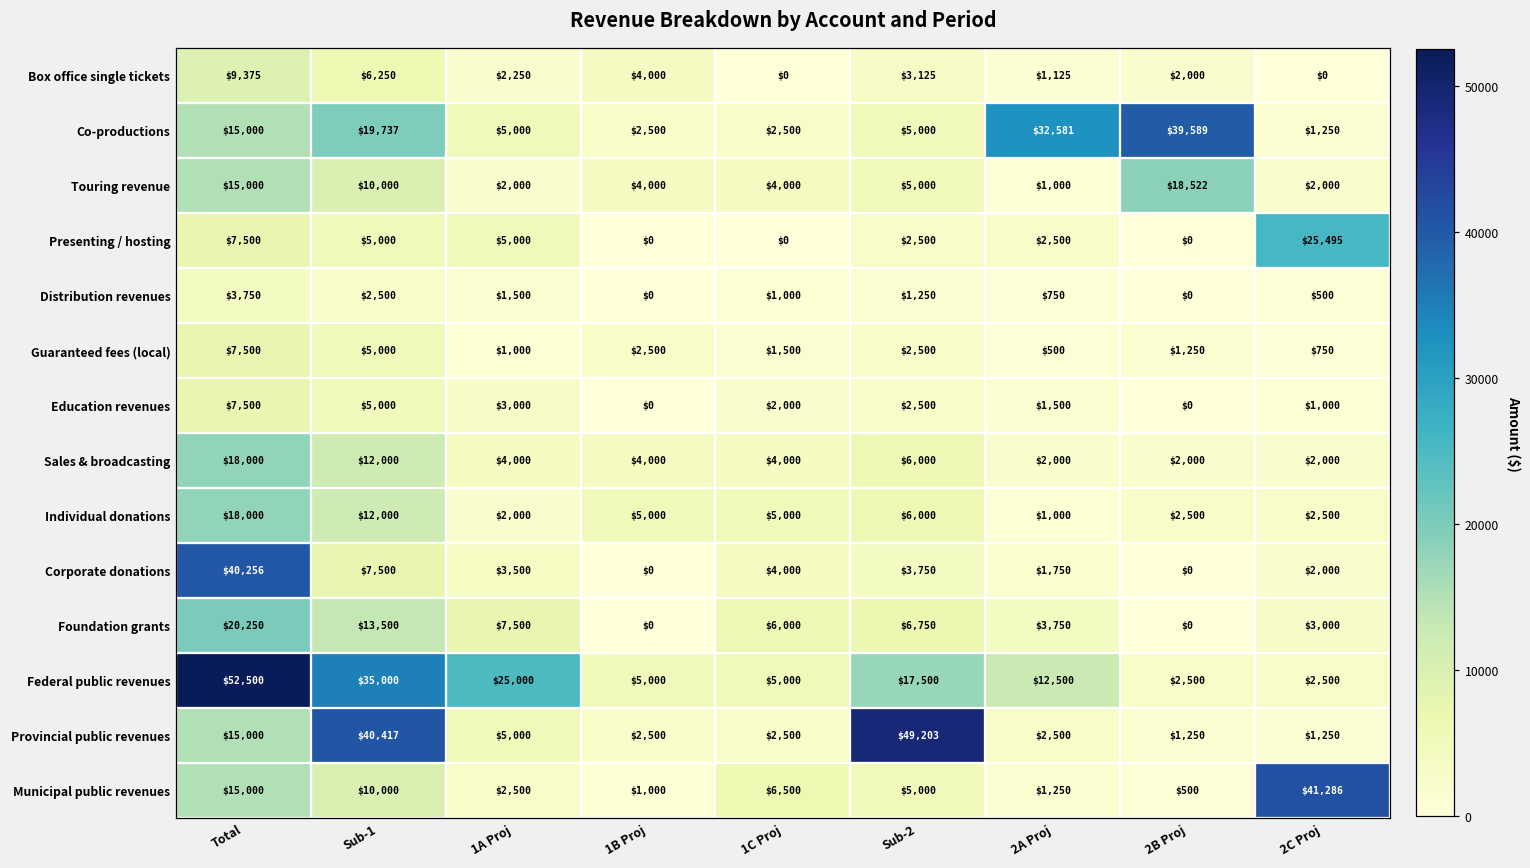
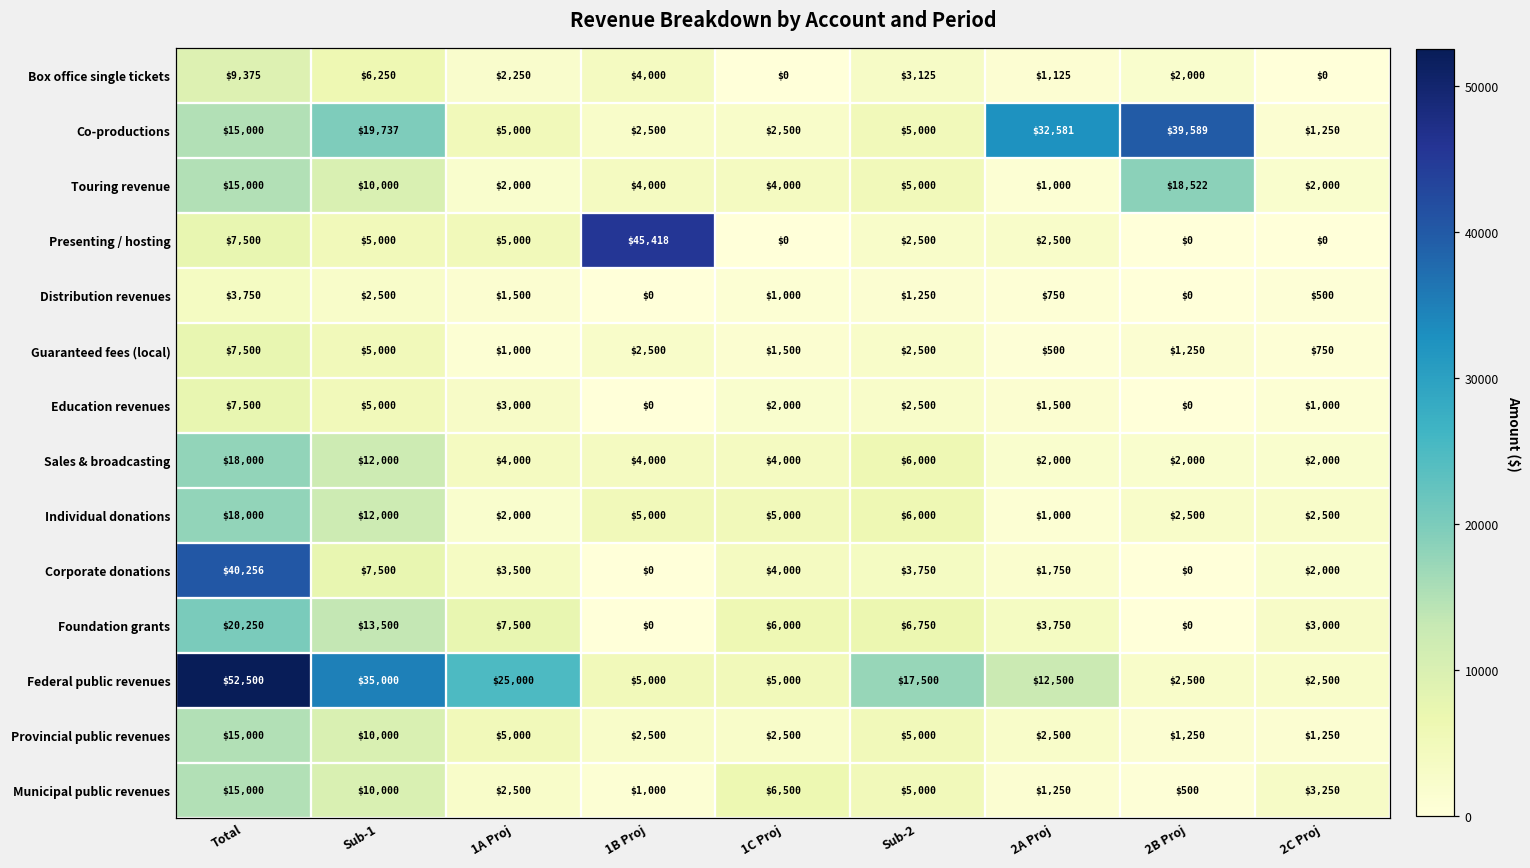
  {
    "Box office single tickets": {
      "Total": "$9,375",
      "Sub-1": "$6,250",
      "1A Proj": "$2,250",
      "1B Proj": "$4,000",
      "1C Proj": "$0",
      "Sub-2": "$3,125",
      "2A Proj": "$1,125",
      "2B Proj": "$2,000",
      "2C Proj": "$0"
    },
    "Co-productions": {
      "Total": "$15,000",
      "Sub-1": "$19,737",
      "1A Proj": "$5,000",
      "1B Proj": "$2,500",
      "1C Proj": "$2,500",
      "Sub-2": "$5,000",
      "2A Proj": "$32,581",
      "2B Proj": "$39,589",
      "2C Proj": "$1,250"
    },
    "Touring revenue": {
      "Total": "$15,000",
      "Sub-1": "$10,000",
      "1A Proj": "$2,000",
      "1B Proj": "$4,000",
      "1C Proj": "$4,000",
      "Sub-2": "$5,000",
      "2A Proj": "$1,000",
      "2B Proj": "$18,522",
      "2C Proj": "$2,000"
    },
    "Presenting / hosting": {
      "Total": "$7,500",
      "Sub-1": "$5,000",
      "1A Proj": "$5,000",
-     "1B Proj": "$0",
+     "1B Proj": "$45,418",
      "1C Proj": "$0",
      "Sub-2": "$2,500",
      "2A Proj": "$2,500",
      "2B Proj": "$0",
-     "2C Proj": "$25,495"
+     "2C Proj": "$0"
    },
    "Distribution revenues": {
      "Total": "$3,750",
      "Sub-1": "$2,500",
      "1A Proj": "$1,500",
      "1B Proj": "$0",
      "1C Proj": "$1,000",
      "Sub-2": "$1,250",
      "2A Proj": "$750",
      "2B Proj": "$0",
      "2C Proj": "$500"
    },
    "Guaranteed fees (local)": {
      "Total": "$7,500",
      "Sub-1": "$5,000",
      "1A Proj": "$1,000",
      "1B Proj": "$2,500",
      "1C Proj": "$1,500",
      "Sub-2": "$2,500",
      "2A Proj": "$500",
      "2B Proj": "$1,250",
      "2C Proj": "$750"
    },
    "Education revenues": {
      "Total": "$7,500",
      "Sub-1": "$5,000",
      "1A Proj": "$3,000",
      "1B Proj": "$0",
      "1C Proj": "$2,000",
      "Sub-2": "$2,500",
      "2A Proj": "$1,500",
      "2B Proj": "$0",
      "2C Proj": "$1,000"
    },
    "Sales & broadcasting": {
      "Total": "$18,000",
      "Sub-1": "$12,000",
      "1A Proj": "$4,000",
      "1B Proj": "$4,000",
      "1C Proj": "$4,000",
      "Sub-2": "$6,000",
      "2A Proj": "$2,000",
      "2B Proj": "$2,000",
      "2C Proj": "$2,000"
    },
    "Individual donations": {
      "Total": "$18,000",
      "Sub-1": "$12,000",
      "1A Proj": "$2,000",
      "1B Proj": "$5,000",
      "1C Proj": "$5,000",
      "Sub-2": "$6,000",
      "2A Proj": "$1,000",
      "2B Proj": "$2,500",
      "2C Proj": "$2,500"
    },
    "Corporate donations": {
      "Total": "$40,256",
      "Sub-1": "$7,500",
      "1A Proj": "$3,500",
      "1B Proj": "$0",
      "1C Proj": "$4,000",
      "Sub-2": "$3,750",
      "2A Proj": "$1,750",
      "2B Proj": "$0",
      "2C Proj": "$2,000"
    },
    "Foundation grants": {
      "Total": "$20,250",
      "Sub-1": "$13,500",
      "1A Proj": "$7,500",
      "1B Proj": "$0",
      "1C Proj": "$6,000",
      "Sub-2": "$6,750",
      "2A Proj": "$3,750",
      "2B Proj": "$0",
      "2C Proj": "$3,000"
    },
    "Federal public revenues": {
      "Total": "$52,500",
      "Sub-1": "$35,000",
      "1A Proj": "$25,000",
      "1B Proj": "$5,000",
      "1C Proj": "$5,000",
      "Sub-2": "$17,500",
      "2A Proj": "$12,500",
      "2B Proj": "$2,500",
      "2C Proj": "$2,500"
    },
    "Provincial public revenues": {
      "Total": "$15,000",
-     "Sub-1": "$40,417",
+     "Sub-1": "$10,000",
      "1A Proj": "$5,000",
      "1B Proj": "$2,500",
      "1C Proj": "$2,500",
-     "Sub-2": "$49,203",
+     "Sub-2": "$5,000",
      "2A Proj": "$2,500",
      "2B Proj": "$1,250",
      "2C Proj": "$1,250"
    },
    "Municipal public revenues": {
      "Total": "$15,000",
      "Sub-1": "$10,000",
      "1A Proj": "$2,500",
      "1B Proj": "$1,000",
      "1C Proj": "$6,500",
      "Sub-2": "$5,000",
      "2A Proj": "$1,250",
      "2B Proj": "$500",
-     "2C Proj": "$41,286"
+     "2C Proj": "$3,250"
    }
  }
